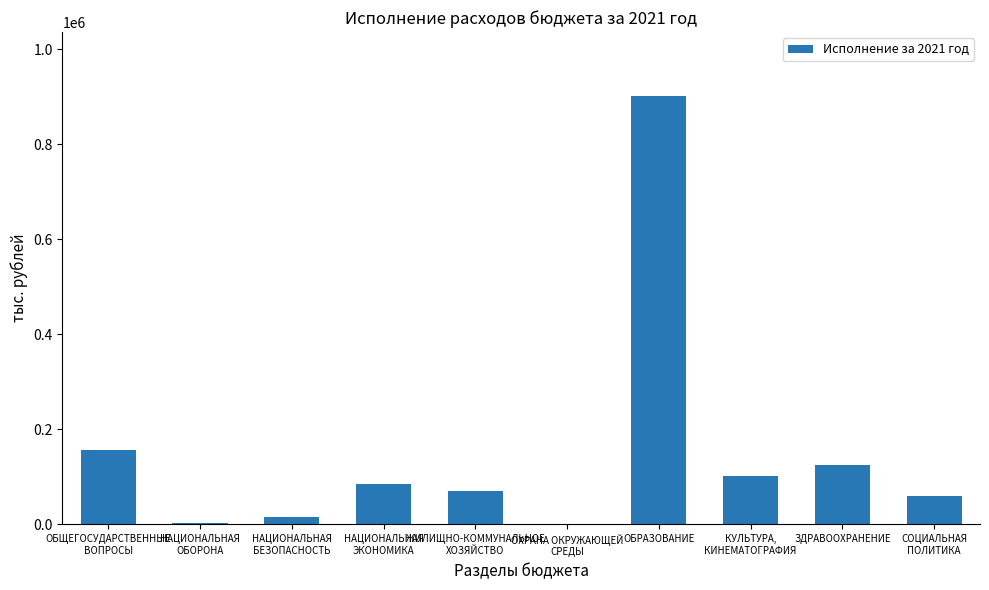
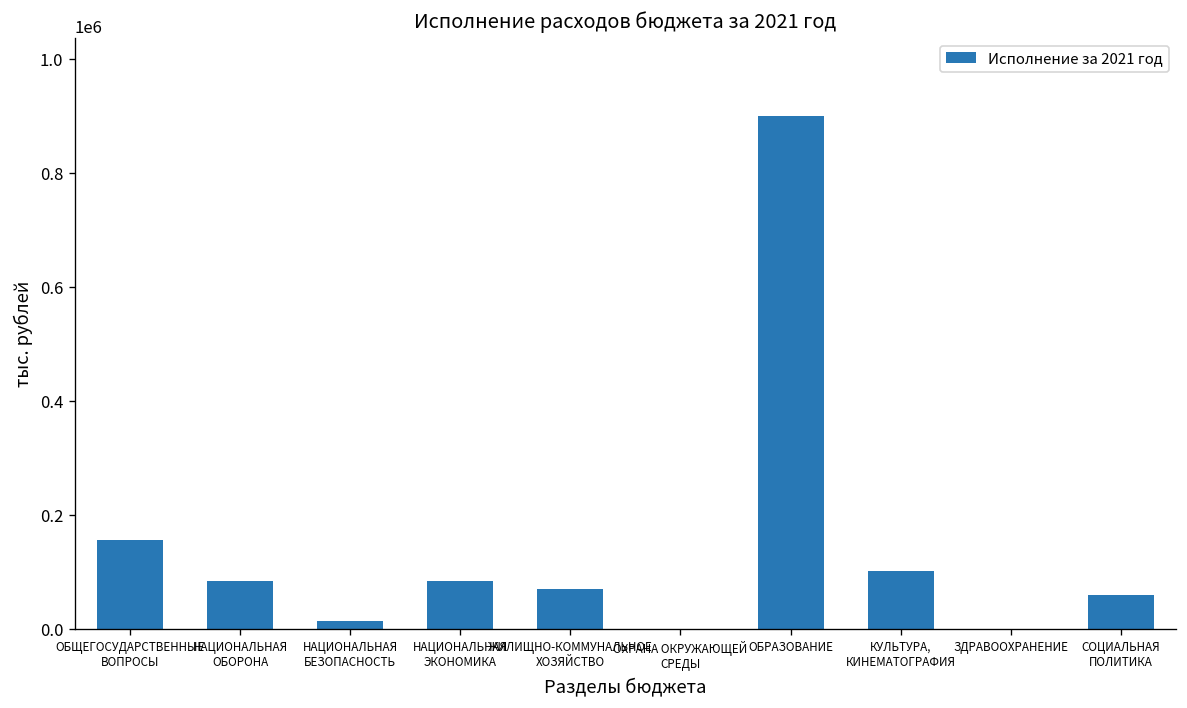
  {
    "ОБЩЕГОСУДАРСТВЕННЫЕ ВОПРОСЫ": 160000,
-   "НАЦИОНАЛЬНАЯ ОБОРОНА": 0,
+   "НАЦИОНАЛЬНАЯ ОБОРОНА": 90000,
    "НАЦИОНАЛЬНАЯ БЕЗОПАСНОСТЬ": 10000,
    "ОБРАЗОВАНИЕ": 900000,
    "КУЛЬТУРА, КИНЕМАТОГРАФИЯ": 100000,
-   "ЗДРАВООХРАНЕНИЕ": 120000,
+   "ЗДРАВООХРАНЕНИЕ": 0,
    "СОЦИАЛЬНАЯ ПОЛИТИКА": 60000
  }
